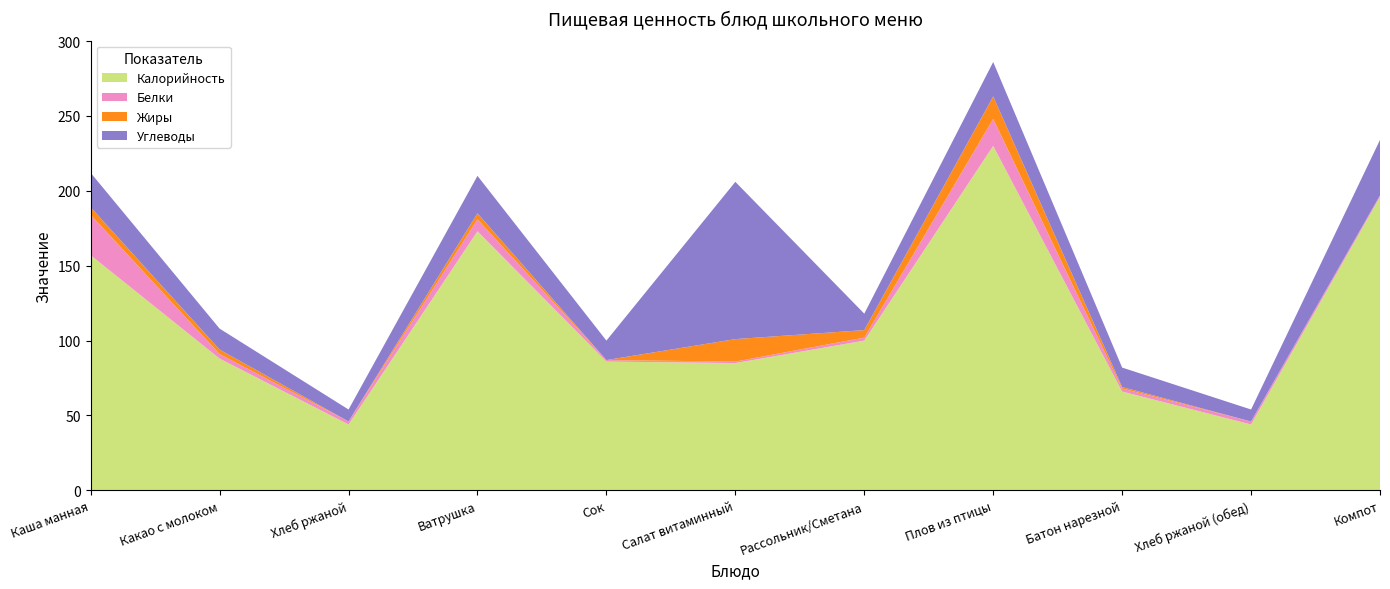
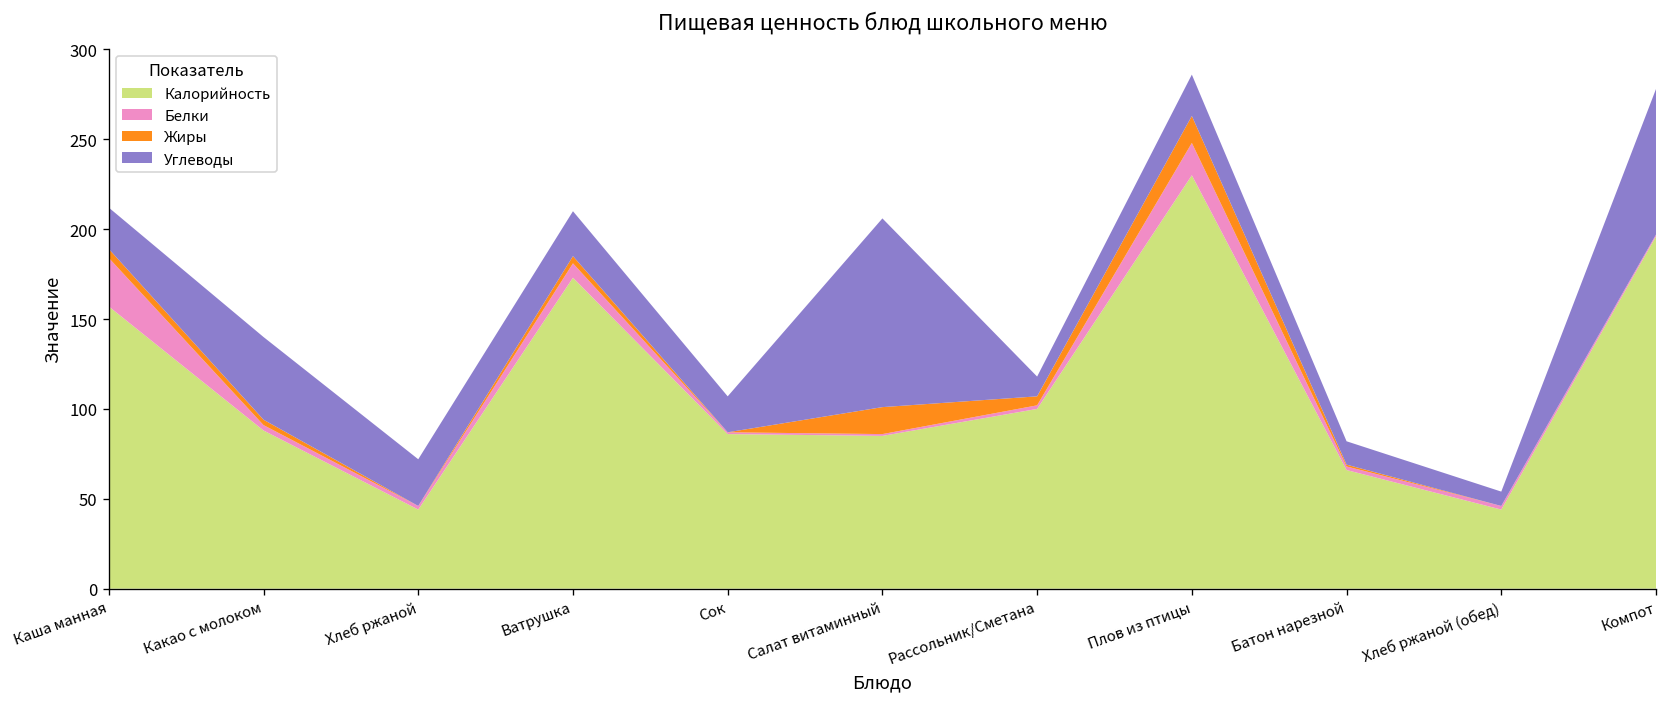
  {
    "Калорийность": {
      "Каша манная": 157,
      "Какао с молоком": 88,
      "Хлеб ржаной": 44,
      "Ватрушка": 173,
      "Рассольник/Сметана": 100,
      "Плов из птицы": 230,
      "Батон нарезной": 66,
      "Хлеб ржаной (обед)": 44
    },
    "Белки": {
      "Каша манная": 27,
      "Какао с молоком": 3,
      "Ватрушка": 8,
      "Рассольник/Сметана": 2,
      "Плов из птицы": 18
    },
    "Жиры": {
      "Каша манная": 5,
      "Какао с молоком": 3,
      "Ватрушка": 4,
      "Салат витаминный": 15,
      "Рассольник/Сметана": 5,
      "Плов из птицы": 15
    },
    "Углеводы": {
      "Каша манная": 23,
-     "Какао с молоком": 14,
-     "Хлеб ржаной": 8,
+     "Какао с молоком": 46,
+     "Хлеб ржаной": 26,
      "Ватрушка": 25,
-     "Сок": 13,
+     "Сок": 20,
      "Салат витаминный": 105,
      "Рассольник/Сметана": 11,
      "Плов из птицы": 23,
      "Батон нарезной": 13,
      "Хлеб ржаной (обед)": 8,
-     "Компот": 37
+     "Компот": 81
    }
  }
